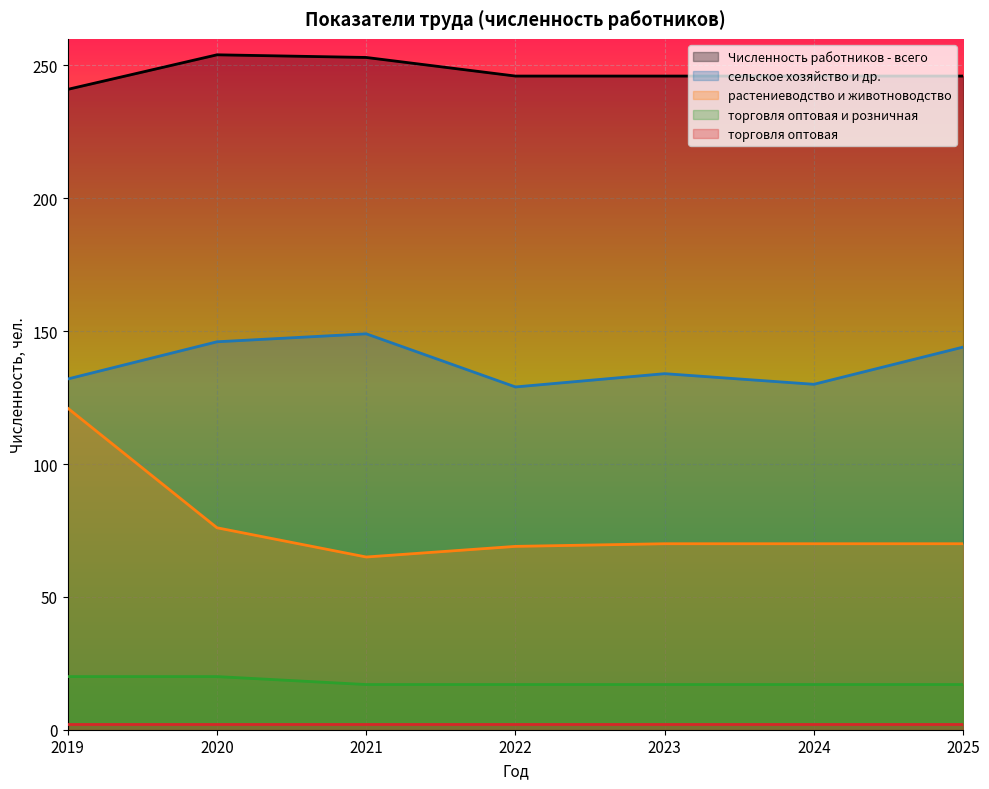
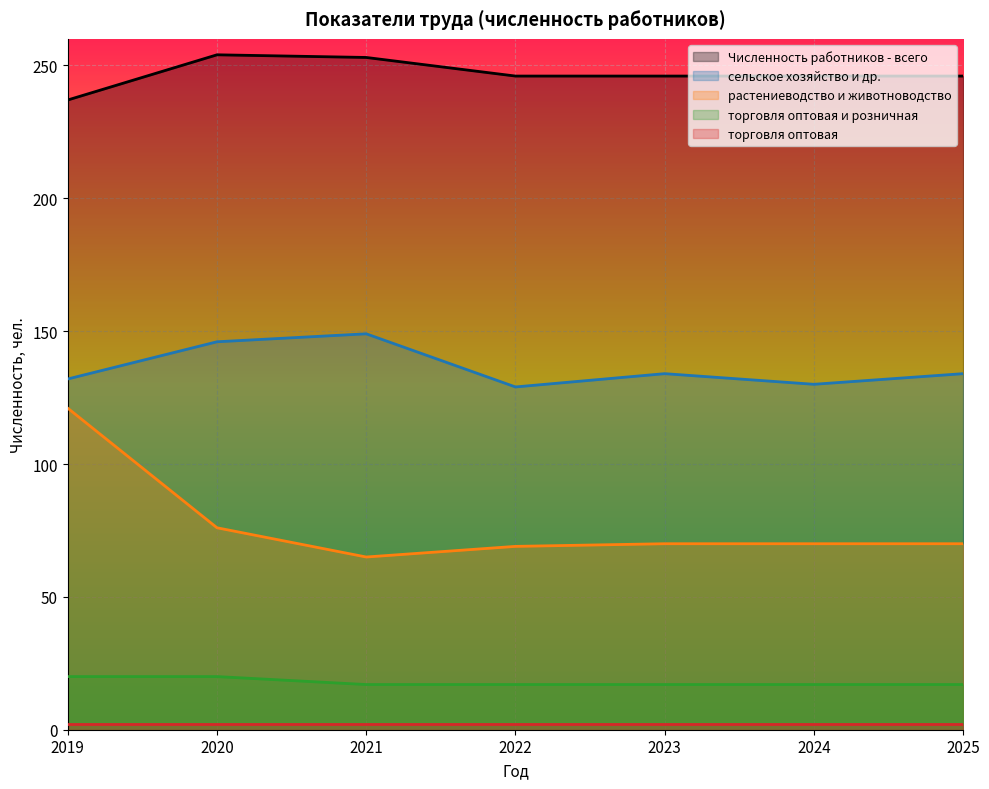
  {
    "Численность работников - всего": {
-     "2019": 241,
+     "2019": 237,
      "2020": 254,
      "2021": 253,
      "2022": 246,
      "2023": 246,
      "2025": 246
    },
    "сельское хозяйство и др.": {
      "2019": 132,
      "2020": 146,
      "2021": 149,
      "2022": 129,
      "2023": 134,
      "2024": 130,
-     "2025": 144
+     "2025": 134
    },
    "торговля оптовая и розничная": {
      "2019": 20,
      "2020": 20,
      "2021": 17,
      "2022": 17,
      "2023": 17,
      "2024": 17,
      "2025": 17
    }
  }
